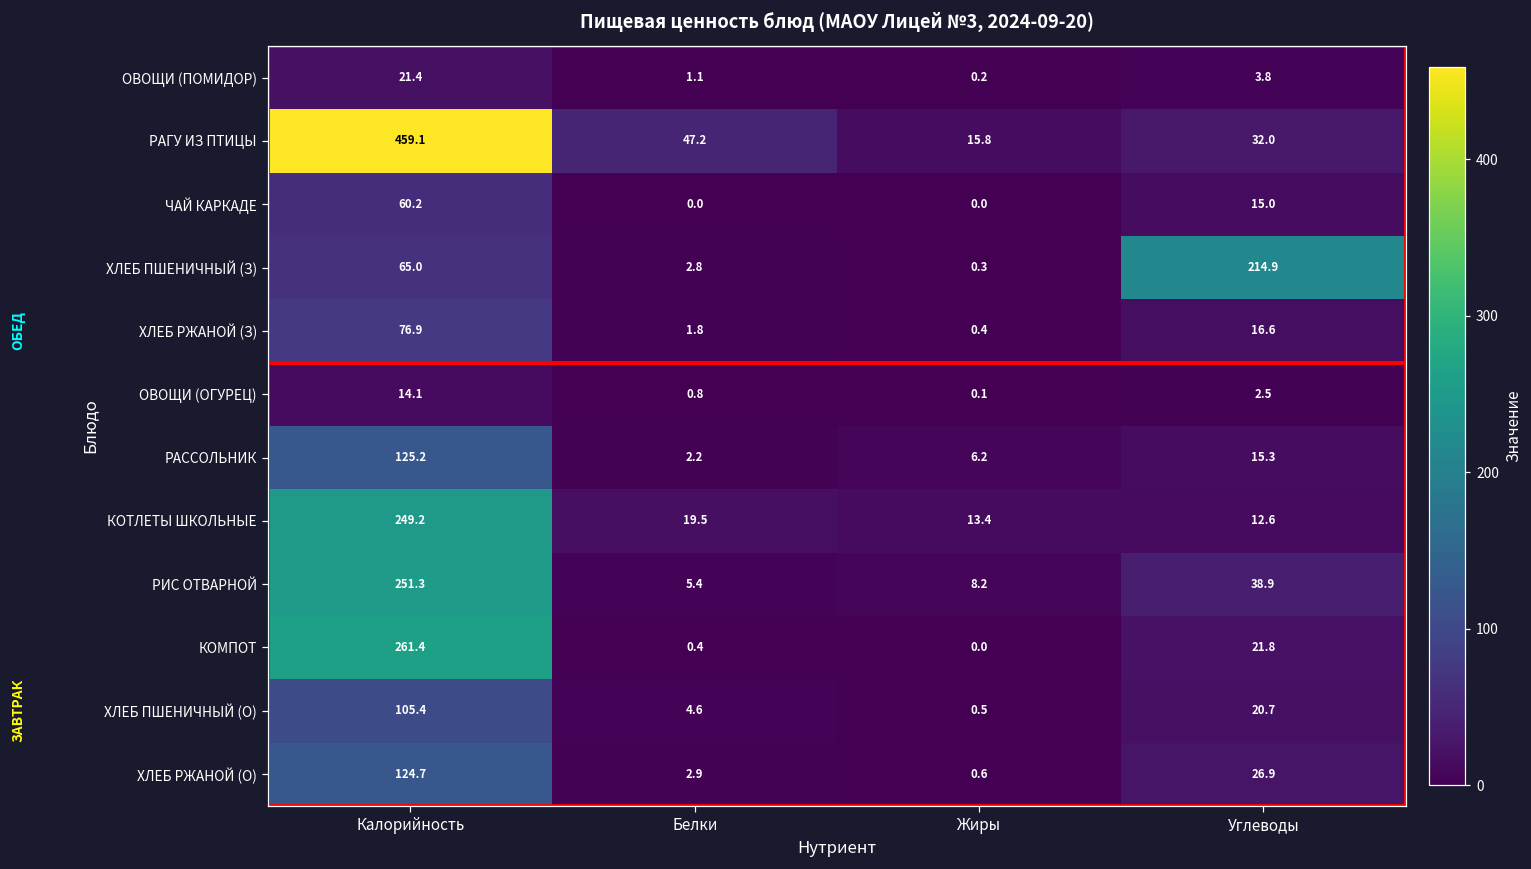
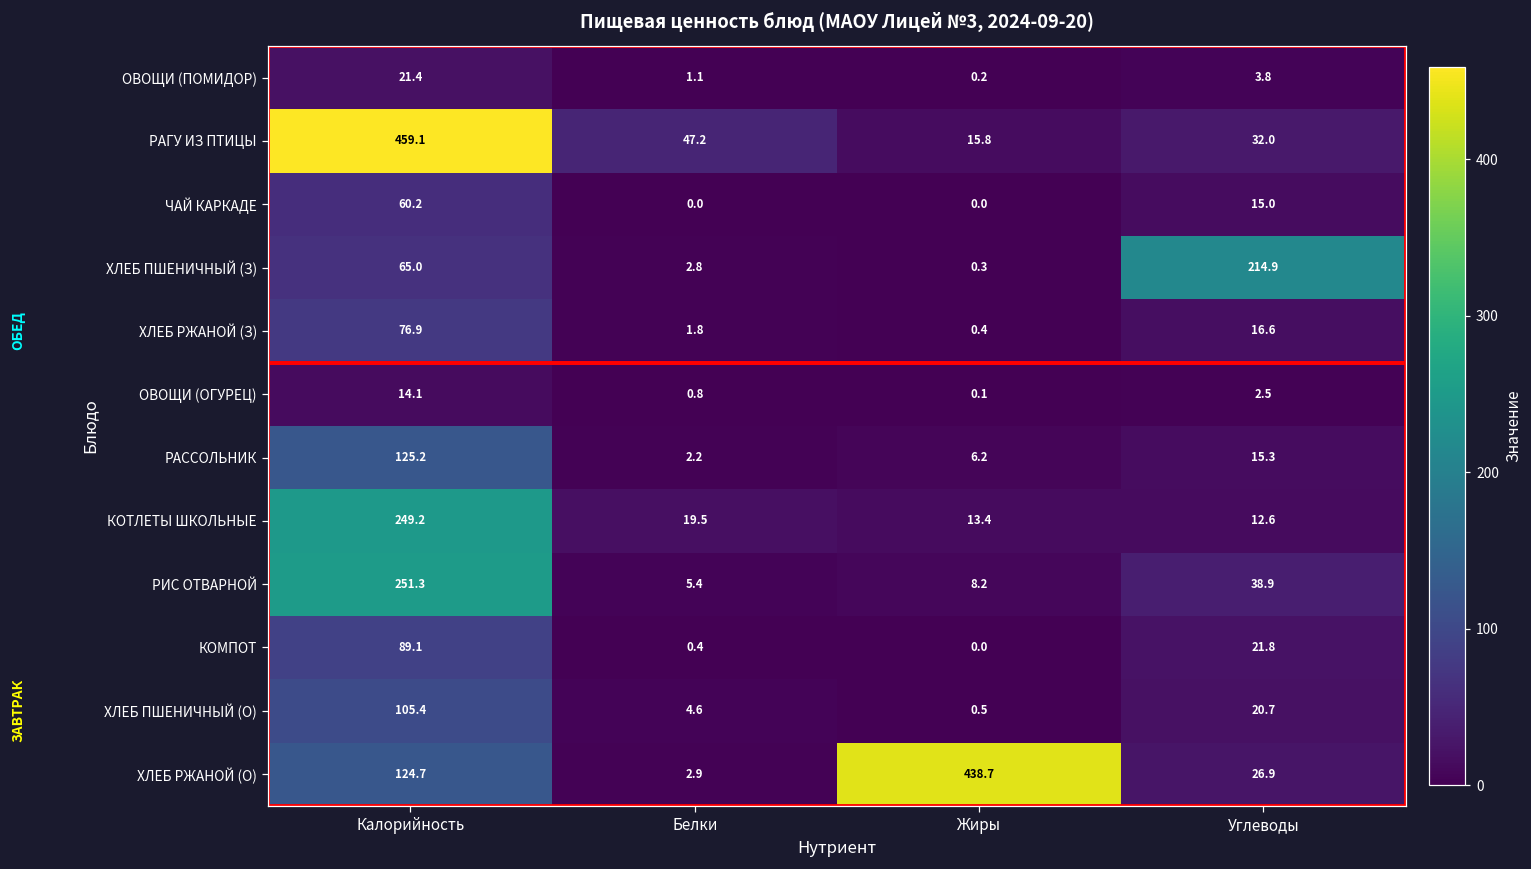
  {
    "ОВОЩИ (ПОМИДОР)": {
      "Калорийность": 21.4,
      "Белки": 1.1,
      "Жиры": 0.2,
      "Углеводы": 3.8
    },
    "РАГУ ИЗ ПТИЦЫ": {
      "Калорийность": 459.1,
      "Белки": 47.2,
      "Жиры": 15.8,
      "Углеводы": 32.0
    },
    "ЧАЙ КАРКАДЕ": {
      "Калорийность": 60.2,
      "Белки": 0.0,
      "Жиры": 0.0,
      "Углеводы": 15.0
    },
    "ХЛЕБ ПШЕНИЧНЫЙ (З)": {
      "Калорийность": 65.0,
      "Белки": 2.8,
      "Жиры": 0.3,
      "Углеводы": 214.9
    },
    "ХЛЕБ РЖАНОЙ (З)": {
      "Калорийность": 76.9,
      "Белки": 1.8,
      "Жиры": 0.4,
      "Углеводы": 16.6
    },
    "ОВОЩИ (ОГУРЕЦ)": {
      "Калорийность": 14.1,
      "Белки": 0.8,
      "Жиры": 0.1,
      "Углеводы": 2.5
    },
    "РАССОЛЬНИК": {
      "Калорийность": 125.2,
      "Белки": 2.2,
      "Жиры": 6.2,
      "Углеводы": 15.3
    },
    "КОТЛЕТЫ ШКОЛЬНЫЕ": {
      "Калорийность": 249.2,
      "Белки": 19.5,
      "Жиры": 13.4,
      "Углеводы": 12.6
    },
    "РИС ОТВАРНОЙ": {
      "Калорийность": 251.3,
      "Белки": 5.4,
      "Жиры": 8.2,
      "Углеводы": 38.9
    },
    "КОМПОТ": {
-     "Калорийность": 261.4,
+     "Калорийность": 89.1,
      "Белки": 0.4,
      "Жиры": 0.0,
      "Углеводы": 21.8
    },
    "ХЛЕБ ПШЕНИЧНЫЙ (О)": {
      "Калорийность": 105.4,
      "Белки": 4.6,
      "Жиры": 0.5,
      "Углеводы": 20.7
    },
    "ХЛЕБ РЖАНОЙ (О)": {
      "Калорийность": 124.7,
      "Белки": 2.9,
-     "Жиры": 0.6,
+     "Жиры": 438.7,
      "Углеводы": 26.9
    }
  }
